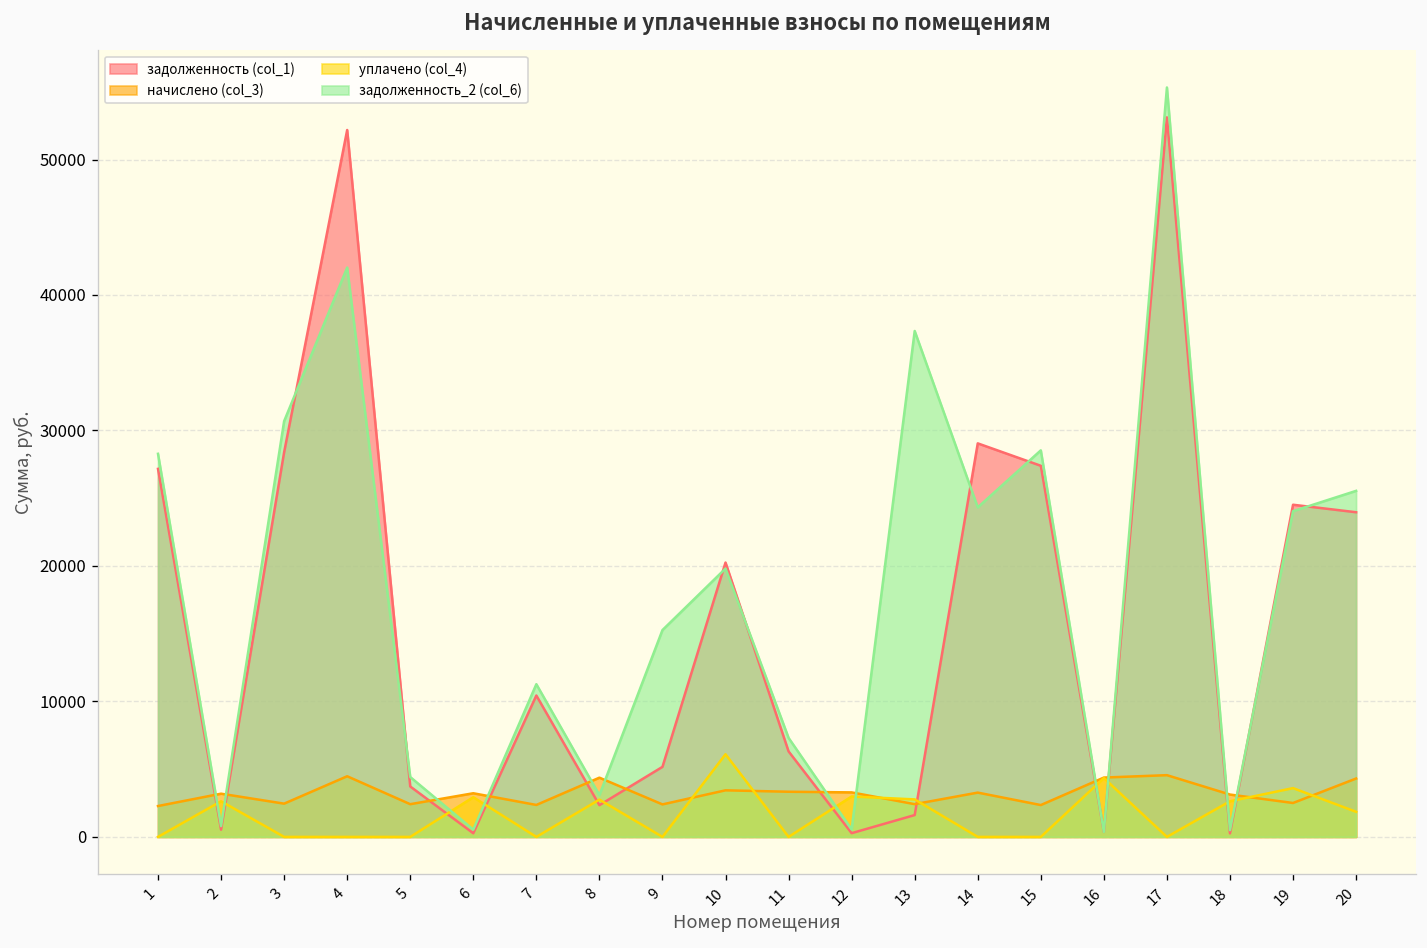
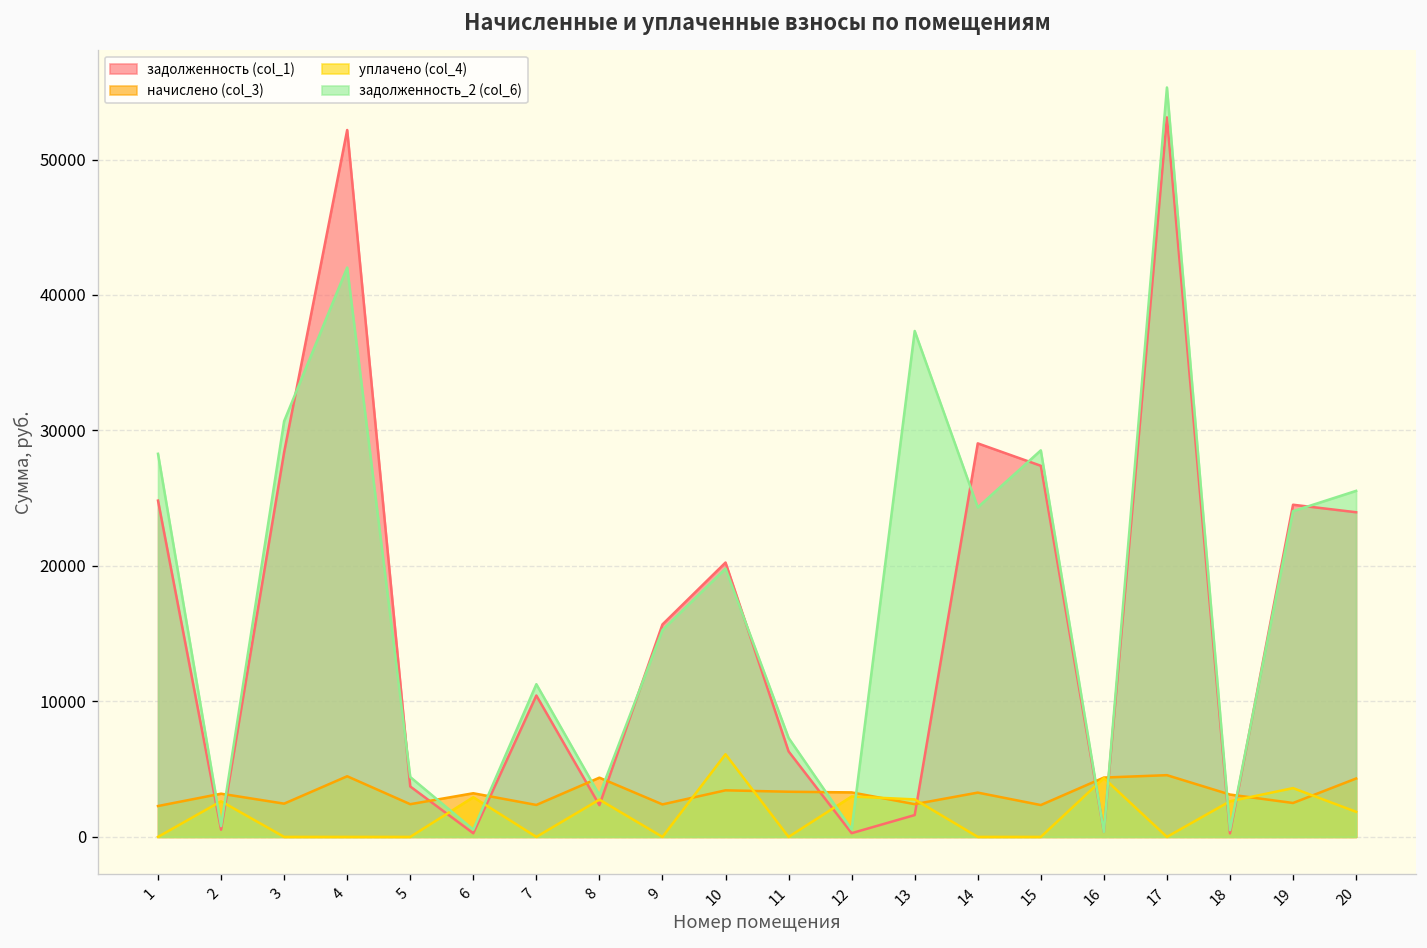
  {
    "задолженность (col_1)": {
-     "1": 27200,
+     "1": 24800,
      "2": 500,
      "3": 28400,
      "4": 52200,
      "5": 3700,
      "6": 300,
      "7": 10400,
      "8": 2300,
-     "9": 5200,
+     "9": 15700,
      "10": 20300,
      "11": 6300,
      "12": 300,
      "13": 1600,
      "14": 29000,
      "15": 27400,
      "17": 53100,
      "18": 300,
      "19": 24500,
      "20": 24000
    },
    "задолженность_2 (col_6)": {
      "1": 28300,
      "2": 800,
      "3": 30700,
      "4": 42000,
      "5": 4400,
      "6": 500,
      "7": 11300,
      "8": 3100,
      "9": 15300,
      "10": 19800,
      "11": 7300,
      "12": 500,
      "13": 37300,
      "14": 24300,
      "15": 28500,
      "17": 55300,
      "18": 500,
      "19": 24000,
      "20": 25500
    }
  }
